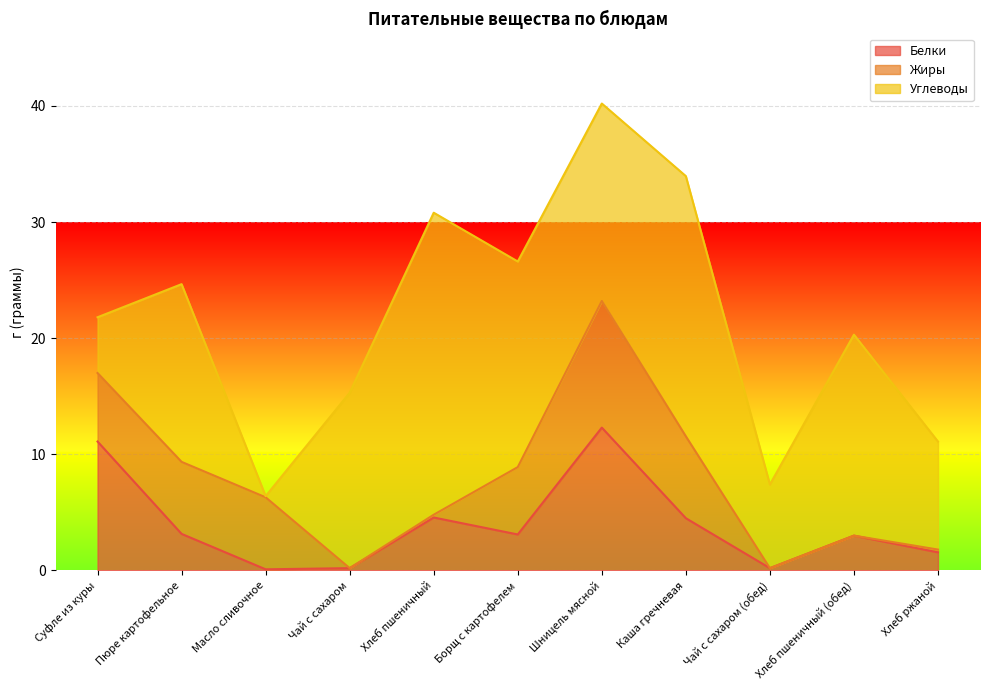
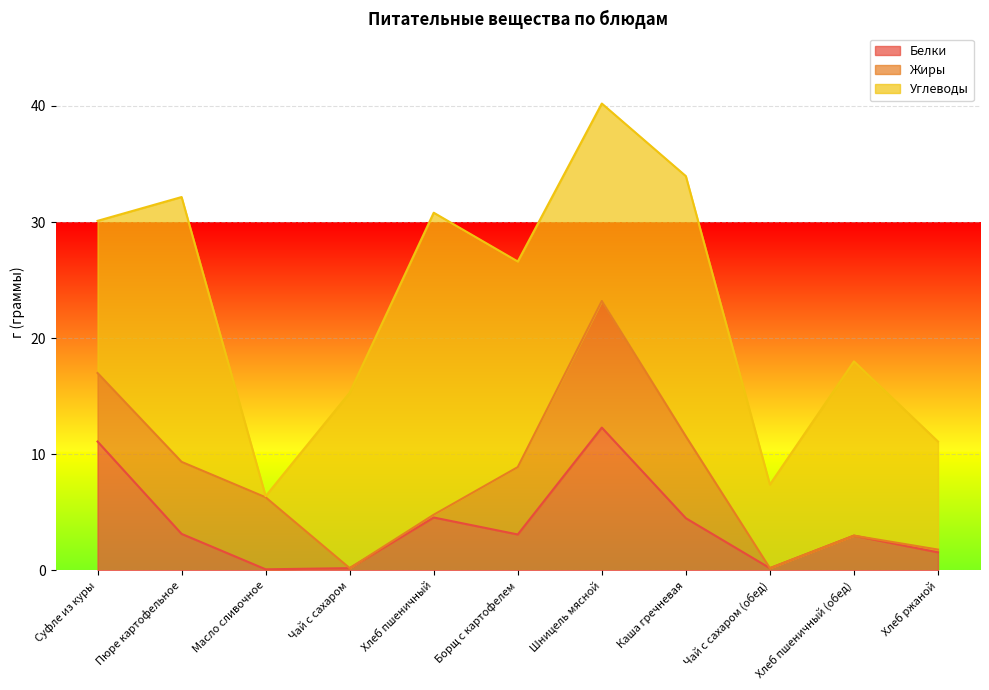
  {
    "Углеводы": {
-     "Суфле из куры": 4.8,
-     "Пюре картофельное": 15.3,
+     "Суфле из куры": 13.1,
+     "Пюре картофельное": 22.8,
      "Чай с сахаром": 15.1,
      "Хлеб пшеничный": 26.0,
      "Борщ с картофелем": 17.7,
      "Шницель мясной": 17.0,
      "Каша гречневая": 22.4,
      "Чай с сахаром (обед)": 7.2,
-     "Хлеб пшеничный (обед)": 17.3,
+     "Хлеб пшеничный (обед)": 15.0,
      "Хлеб ржаной": 9.3
    }
  }
